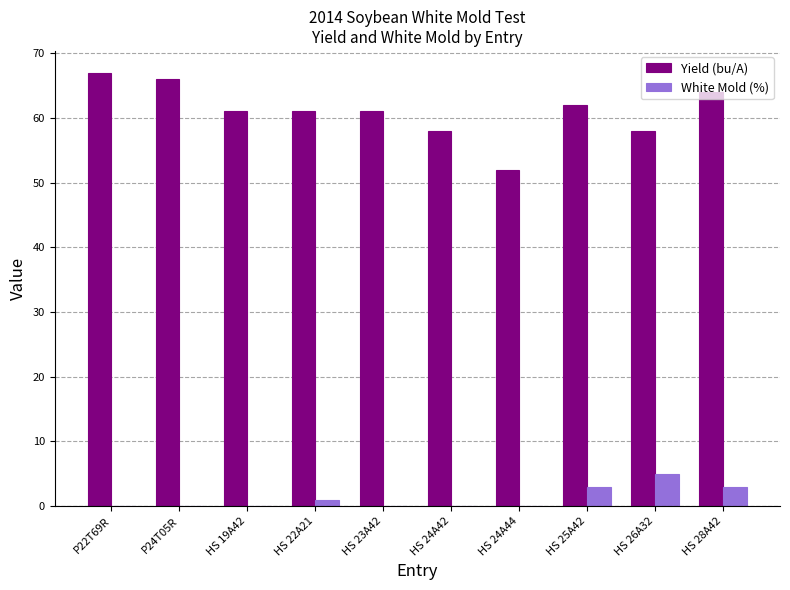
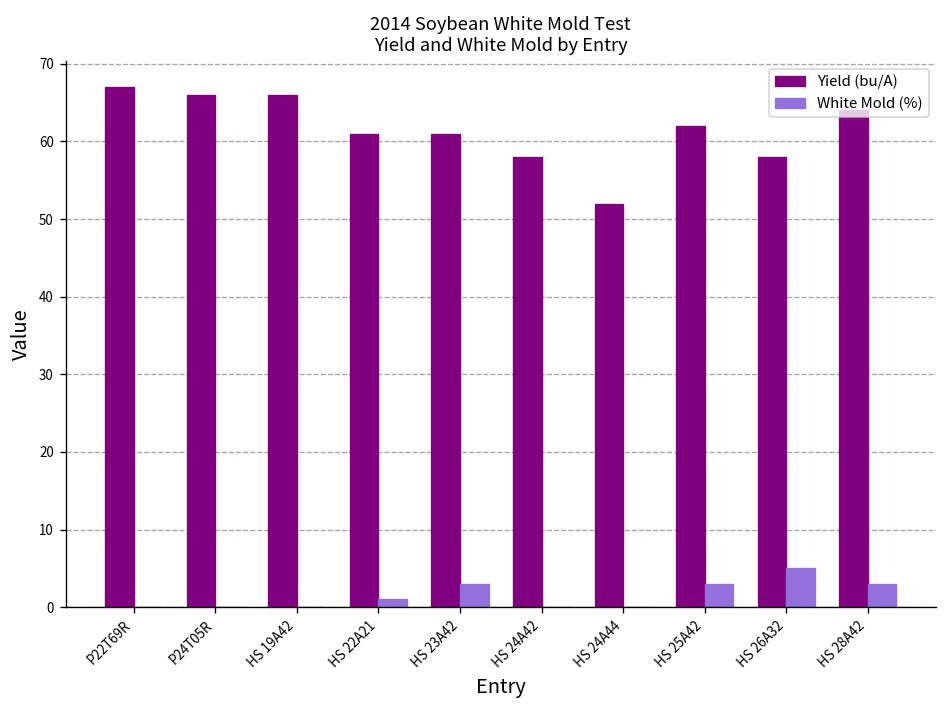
  {
    "Yield (bu/A)": {
      "P22T69R": 67,
      "P24T05R": 66,
-     "HS 19A42": 61,
+     "HS 19A42": 66,
      "HS 22A21": 61,
      "HS 23A42": 61,
      "HS 24A42": 58,
      "HS 24A44": 52,
      "HS 25A42": 62,
      "HS 26A32": 58
    },
    "White Mold (%)": {
      "P22T69R": 0,
      "P24T05R": 0,
      "HS 19A42": 0,
      "HS 22A21": 1,
-     "HS 23A42": 0,
+     "HS 23A42": 3,
      "HS 24A42": 0,
      "HS 24A44": 0,
      "HS 25A42": 3,
      "HS 26A32": 5,
      "HS 28A42": 3
    }
  }
